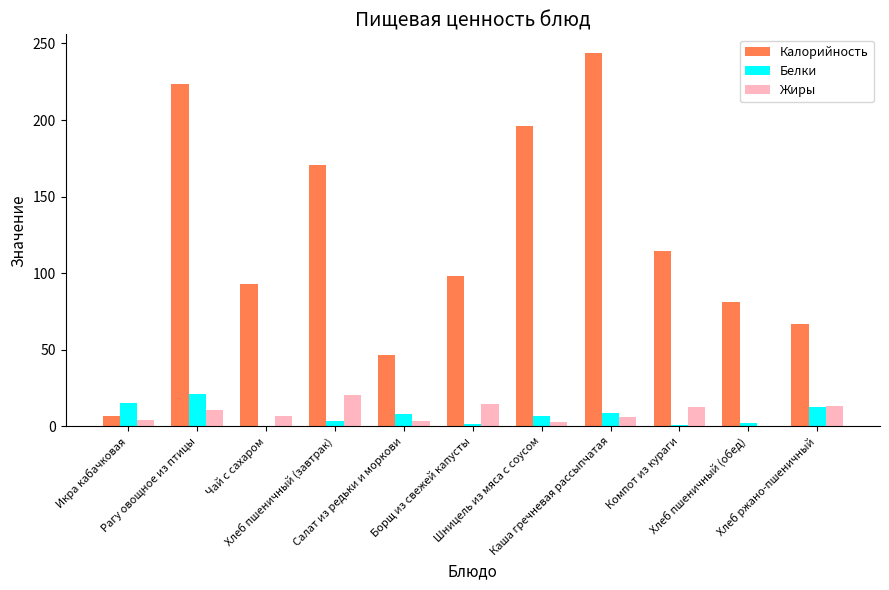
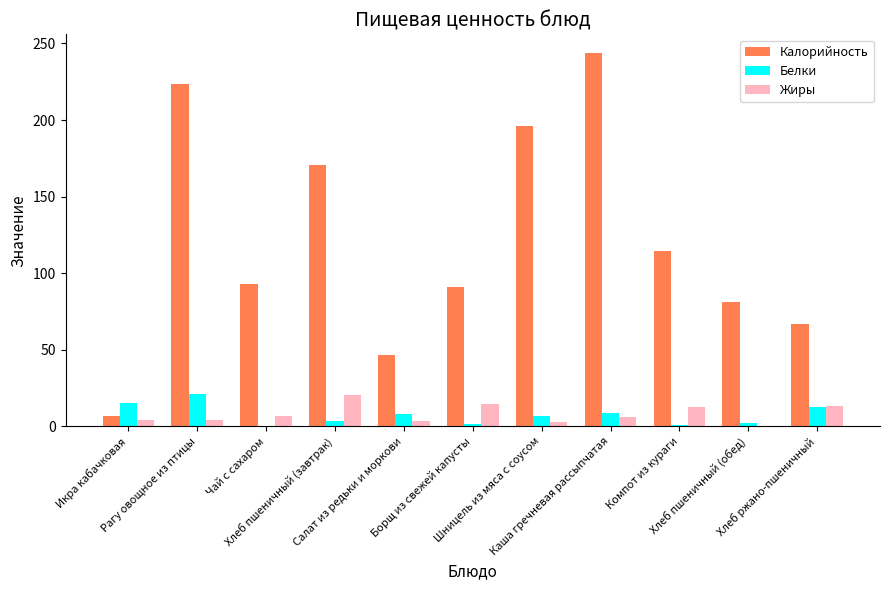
  {
    "Калорийность": {
      "Икра кабачковая": 7,
      "Рагу овощное из птицы": 223,
      "Чай с сахаром": 93,
      "Хлеб пшеничный (завтрак)": 170,
      "Салат из редьки и моркови": 47,
-     "Борщ из свежей капусты": 98,
+     "Борщ из свежей капусты": 91,
      "Шницель из мяса с соусом": 196,
      "Каша гречневая рассыпчатая": 244,
      "Компот из кураги": 115,
      "Хлеб пшеничный (обед)": 81,
      "Хлеб ржано-пшеничный": 67
    },
    "Белки": {
      "Икра кабачковая": 16,
      "Рагу овощное из птицы": 21,
      "Хлеб пшеничный (завтрак)": 4,
      "Салат из редьки и моркови": 8,
      "Шницель из мяса с соусом": 7,
      "Каша гречневая рассыпчатая": 9,
      "Хлеб пшеничный (обед)": 2,
      "Хлеб ржано-пшеничный": 13
    },
    "Жиры": {
      "Икра кабачковая": 4,
-     "Рагу овощное из птицы": 11,
+     "Рагу овощное из птицы": 4,
      "Чай с сахаром": 7,
      "Хлеб пшеничный (завтрак)": 20,
      "Салат из редьки и моркови": 4,
      "Борщ из свежей капусты": 14,
      "Шницель из мяса с соусом": 3,
      "Каша гречневая рассыпчатая": 6,
      "Компот из кураги": 13,
      "Хлеб ржано-пшеничный": 13
    }
  }
